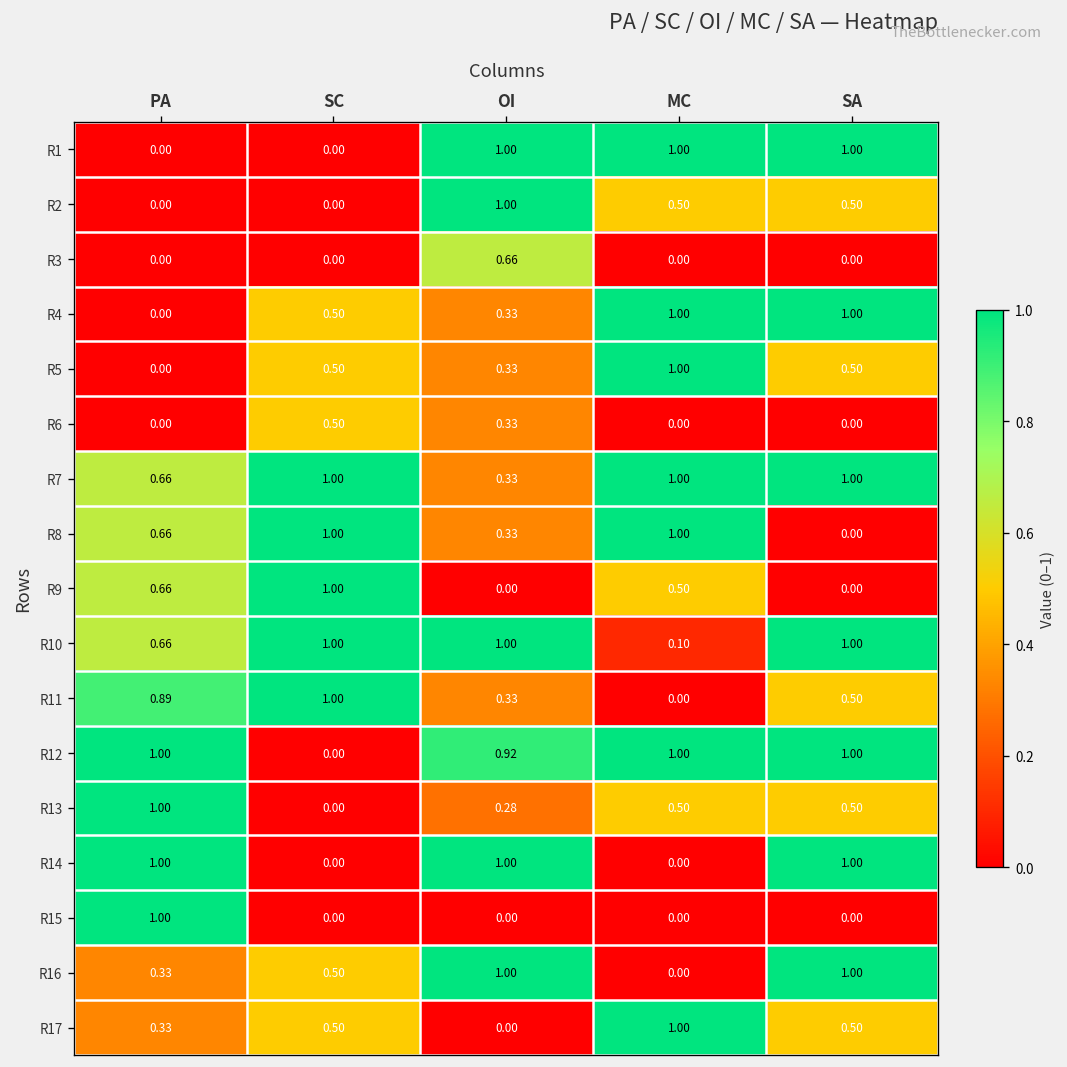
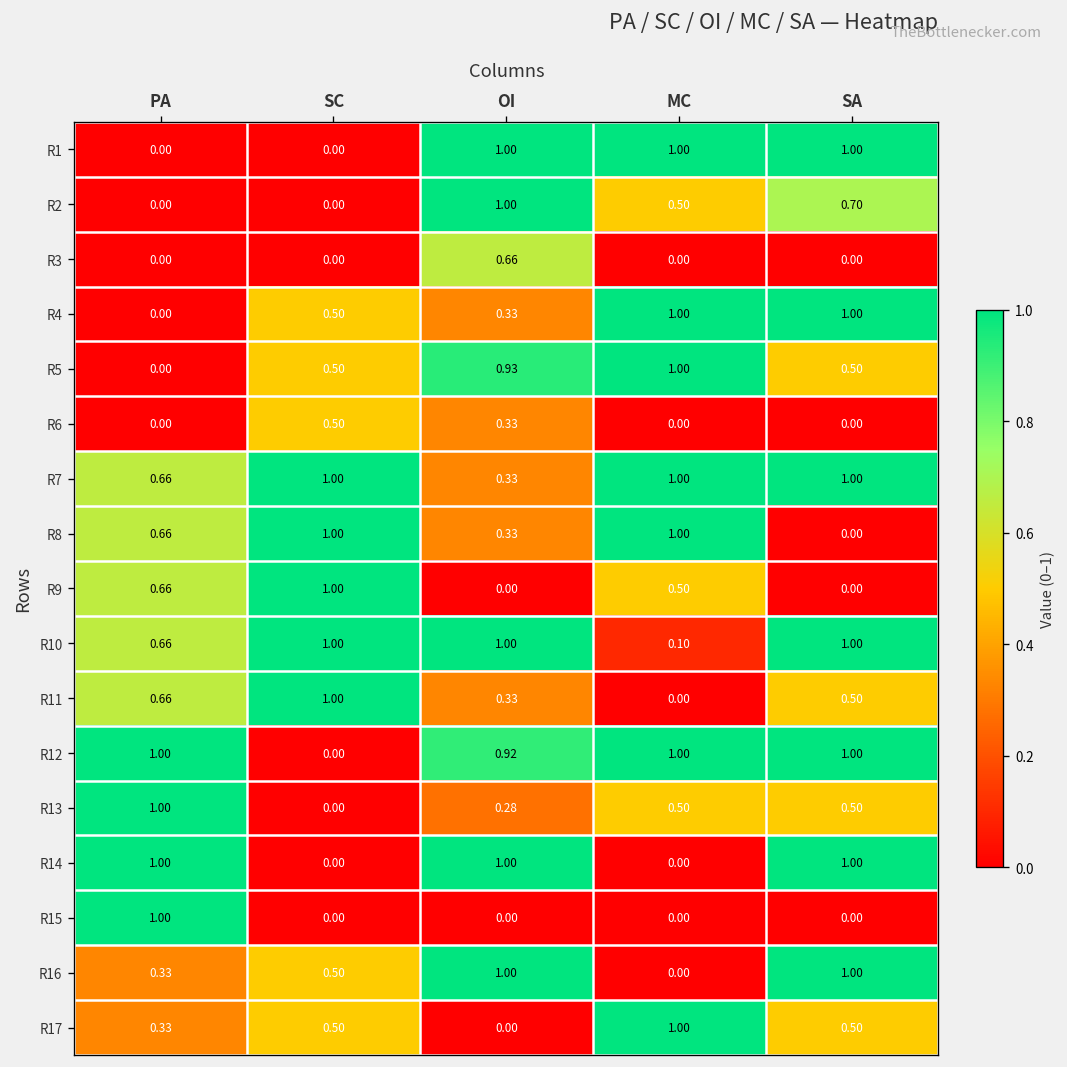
  {
    "R1": {
      "PA": 0.00,
      "SC": 0.00,
      "OI": 1.00,
      "MC": 1.00,
      "SA": 1.00
    },
    "R2": {
      "PA": 0.00,
      "SC": 0.00,
      "OI": 1.00,
      "MC": 0.50,
-     "SA": 0.50
+     "SA": 0.70
    },
    "R3": {
      "PA": 0.00,
      "SC": 0.00,
      "OI": 0.66,
      "MC": 0.00,
      "SA": 0.00
    },
    "R4": {
      "PA": 0.00,
      "SC": 0.50,
      "OI": 0.33,
      "MC": 1.00,
      "SA": 1.00
    },
    "R5": {
      "PA": 0.00,
      "SC": 0.50,
-     "OI": 0.33,
+     "OI": 0.93,
      "MC": 1.00,
      "SA": 0.50
    },
    "R6": {
      "PA": 0.00,
      "SC": 0.50,
      "OI": 0.33,
      "MC": 0.00,
      "SA": 0.00
    },
    "R7": {
      "PA": 0.66,
      "SC": 1.00,
      "OI": 0.33,
      "MC": 1.00,
      "SA": 1.00
    },
    "R8": {
      "PA": 0.66,
      "SC": 1.00,
      "OI": 0.33,
      "MC": 1.00,
      "SA": 0.00
    },
    "R9": {
      "PA": 0.66,
      "SC": 1.00,
      "OI": 0.00,
      "MC": 0.50,
      "SA": 0.00
    },
    "R10": {
      "PA": 0.66,
      "SC": 1.00,
      "OI": 1.00,
      "MC": 0.10,
      "SA": 1.00
    },
    "R11": {
-     "PA": 0.89,
+     "PA": 0.66,
      "SC": 1.00,
      "OI": 0.33,
      "MC": 0.00,
      "SA": 0.50
    },
    "R12": {
      "PA": 1.00,
      "SC": 0.00,
      "OI": 0.92,
      "MC": 1.00,
      "SA": 1.00
    },
    "R13": {
      "PA": 1.00,
      "SC": 0.00,
      "OI": 0.28,
      "MC": 0.50,
      "SA": 0.50
    },
    "R14": {
      "PA": 1.00,
      "SC": 0.00,
      "OI": 1.00,
      "MC": 0.00,
      "SA": 1.00
    },
    "R15": {
      "PA": 1.00,
      "SC": 0.00,
      "OI": 0.00,
      "MC": 0.00,
      "SA": 0.00
    },
    "R16": {
      "PA": 0.33,
      "SC": 0.50,
      "OI": 1.00,
      "MC": 0.00,
      "SA": 1.00
    },
    "R17": {
      "PA": 0.33,
      "SC": 0.50,
      "OI": 0.00,
      "MC": 1.00,
      "SA": 0.50
    }
  }
